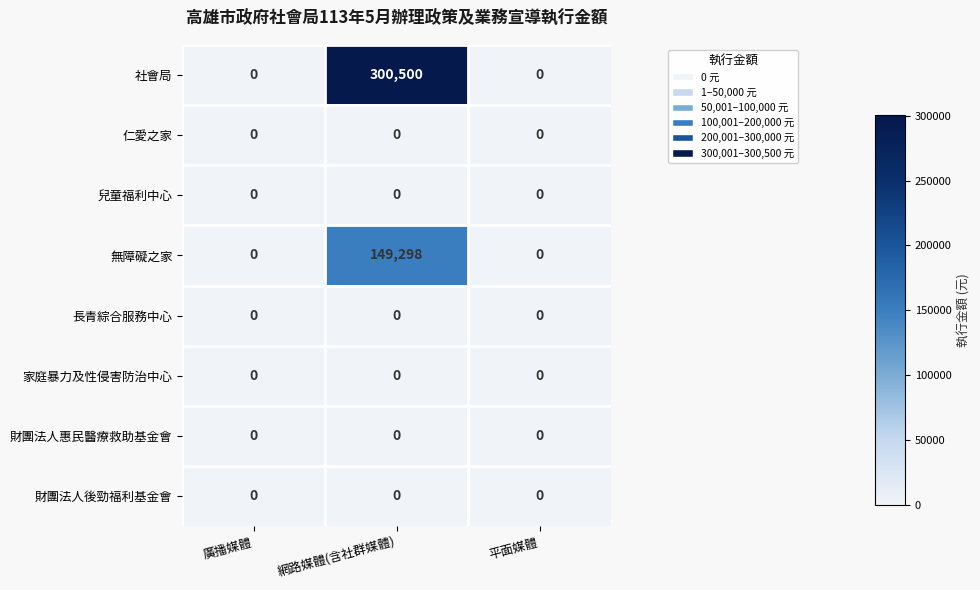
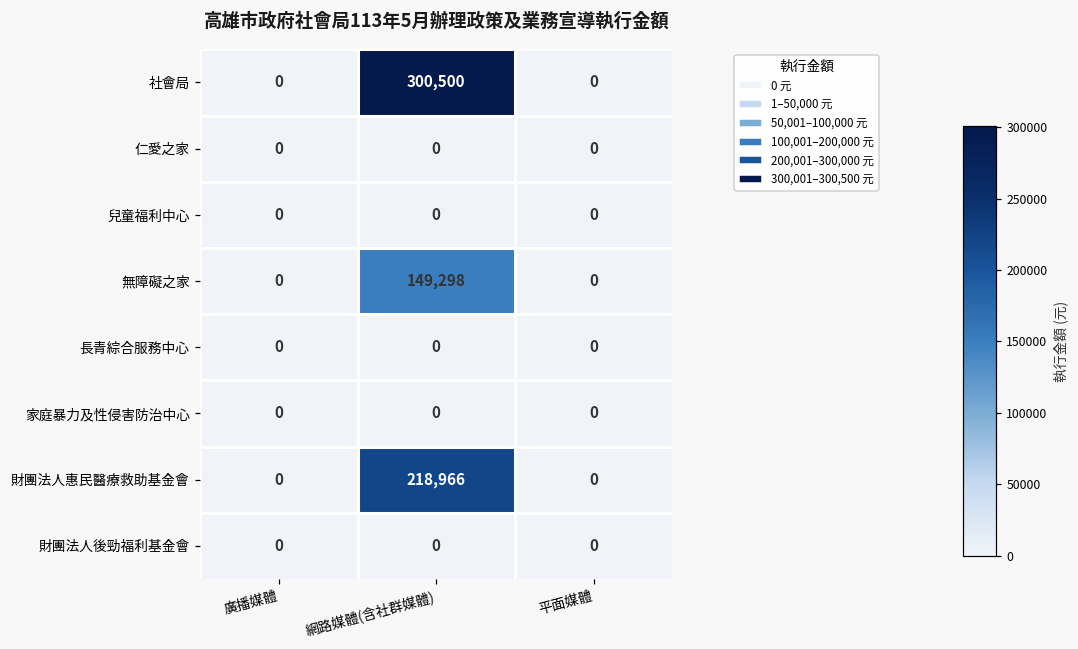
  {
    "社會局": {
      "廣播媒體": "0",
      "網路媒體(含社群媒體)": "300,500",
      "平面媒體": "0"
    },
    "仁愛之家": {
      "廣播媒體": "0",
      "網路媒體(含社群媒體)": "0",
      "平面媒體": "0"
    },
    "兒童福利中心": {
      "廣播媒體": "0",
      "網路媒體(含社群媒體)": "0",
      "平面媒體": "0"
    },
    "無障礙之家": {
      "廣播媒體": "0",
      "網路媒體(含社群媒體)": "149,298",
      "平面媒體": "0"
    },
    "長青綜合服務中心": {
      "廣播媒體": "0",
      "網路媒體(含社群媒體)": "0",
      "平面媒體": "0"
    },
    "家庭暴力及性侵害防治中心": {
      "廣播媒體": "0",
      "網路媒體(含社群媒體)": "0",
      "平面媒體": "0"
    },
    "財團法人惠民醫療救助基金會": {
      "廣播媒體": "0",
-     "網路媒體(含社群媒體)": "0",
+     "網路媒體(含社群媒體)": "218,966",
      "平面媒體": "0"
    },
    "財團法人後勁福利基金會": {
      "廣播媒體": "0",
      "網路媒體(含社群媒體)": "0",
      "平面媒體": "0"
    }
  }
